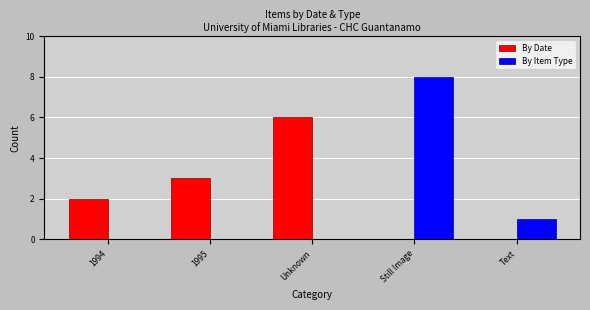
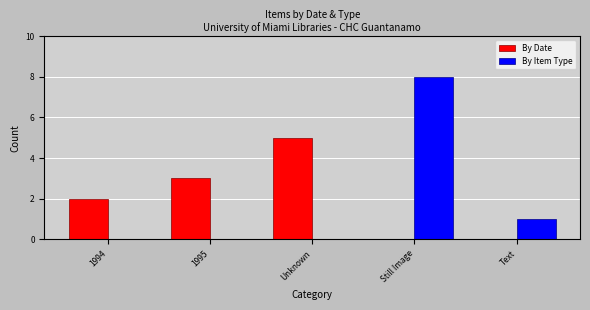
  {
    "By Date": {
      "1994": 2,
      "1995": 3,
-     "Unknown": 6,
+     "Unknown": 5,
      "Still Image": 0,
      "Text": 0
    },
    "By Item Type": {
      "1994": 0,
      "1995": 0,
      "Unknown": 0,
      "Still Image": 8,
      "Text": 1
    }
  }
